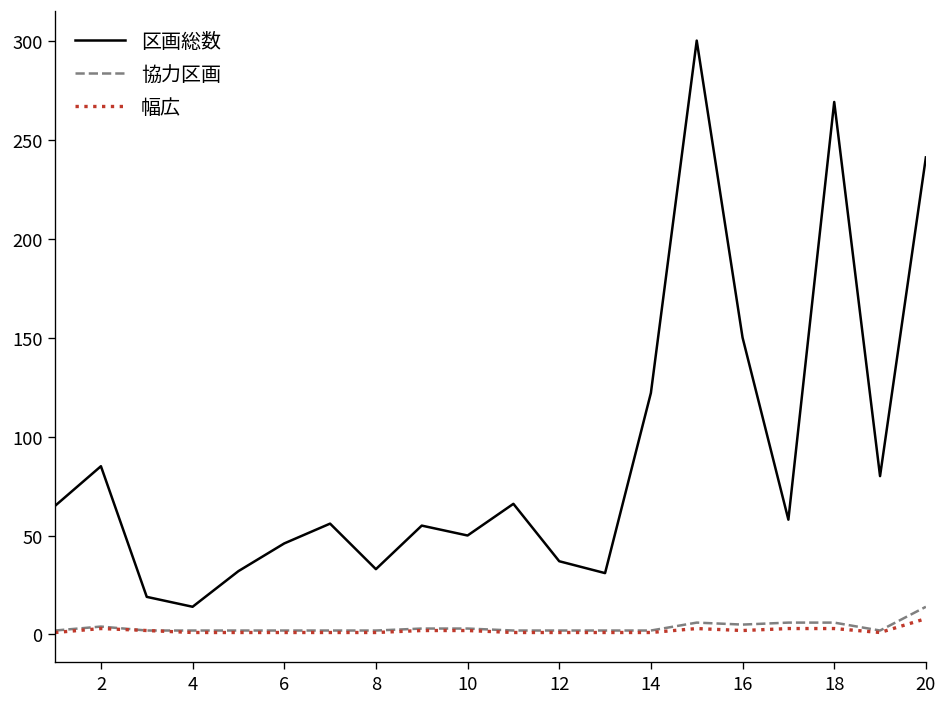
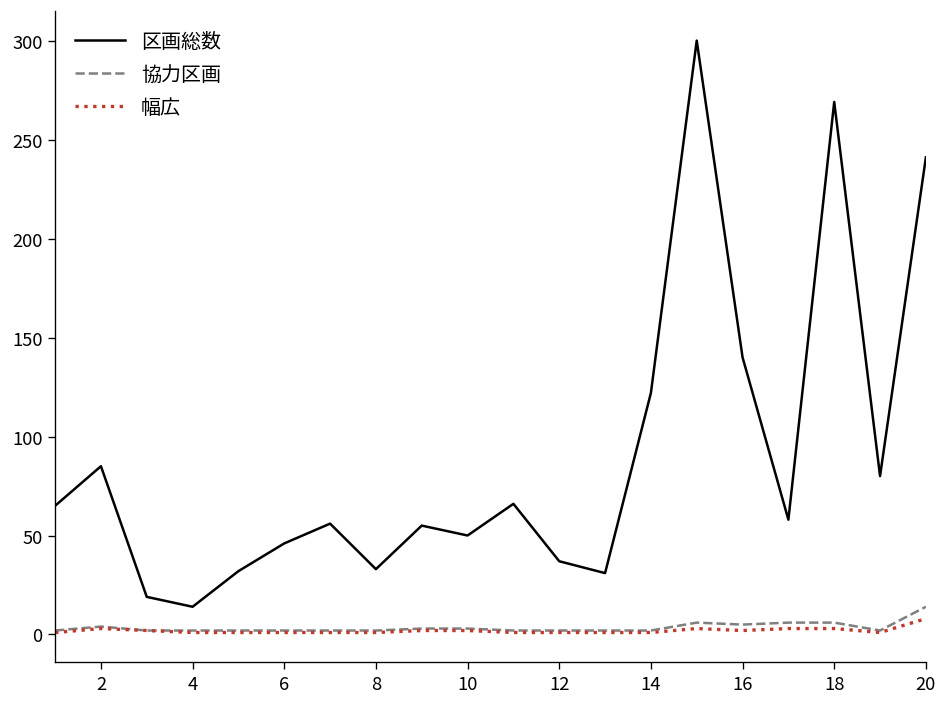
  {
    "区画総数": {
      "2": 85,
      "4": 14,
      "6": 46,
      "8": 33,
      "10": 50,
      "12": 37,
      "14": 122,
-     "16": 150,
+     "16": 140,
      "18": 269,
      "20": 241
    },
    "協力区画": {
      "16": 5,
      "18": 6,
      "20": 14
    },
    "幅広": {
      "16": 2,
      "18": 3,
      "20": 8
    }
  }
